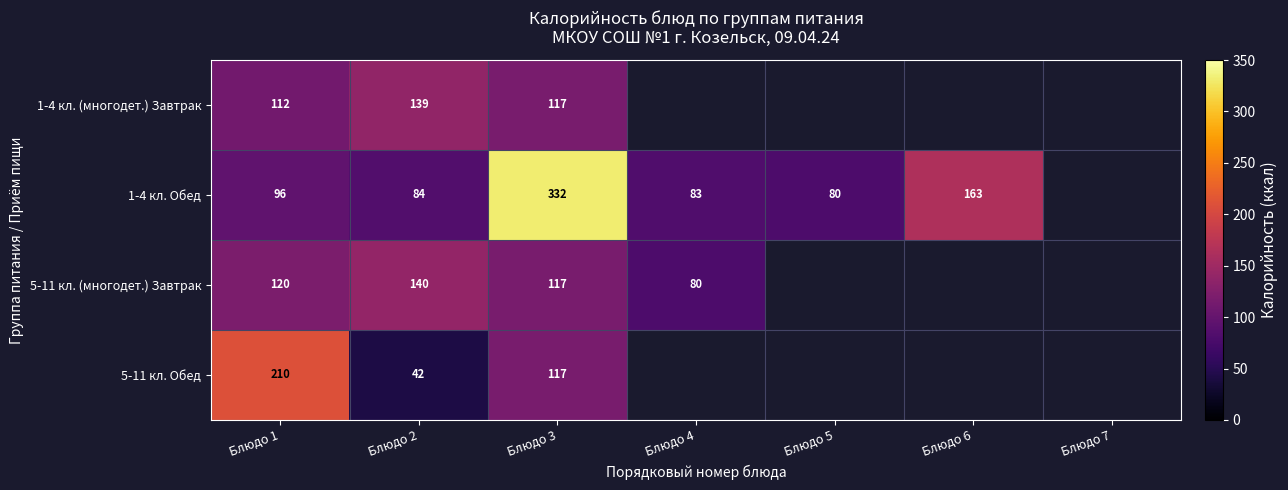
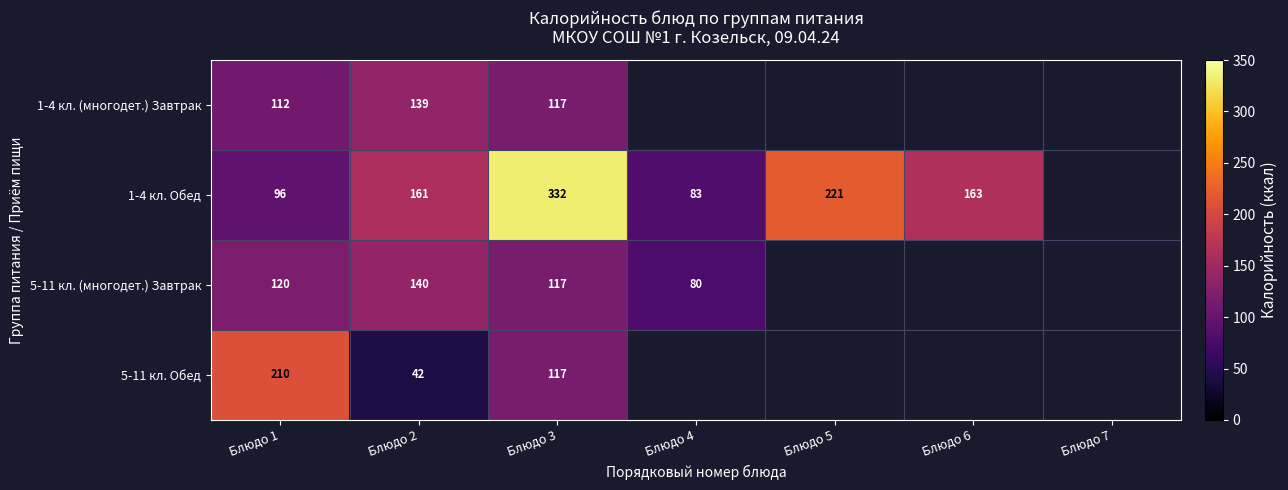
  {
    "1-4 кл. (многодет.) Завтрак": {
      "Блюдо 1": 112,
      "Блюдо 2": 139,
      "Блюдо 3": 117
    },
    "1-4 кл. Обед": {
      "Блюдо 1": 96,
-     "Блюдо 2": 84,
+     "Блюдо 2": 161,
      "Блюдо 3": 332,
      "Блюдо 4": 83,
-     "Блюдо 5": 80,
+     "Блюдо 5": 221,
      "Блюдо 6": 163
    },
    "5-11 кл. (многодет.) Завтрак": {
      "Блюдо 1": 120,
      "Блюдо 2": 140,
      "Блюдо 3": 117,
      "Блюдо 4": 80
    },
    "5-11 кл. Обед": {
      "Блюдо 1": 210,
      "Блюдо 2": 42,
      "Блюдо 3": 117
    }
  }
